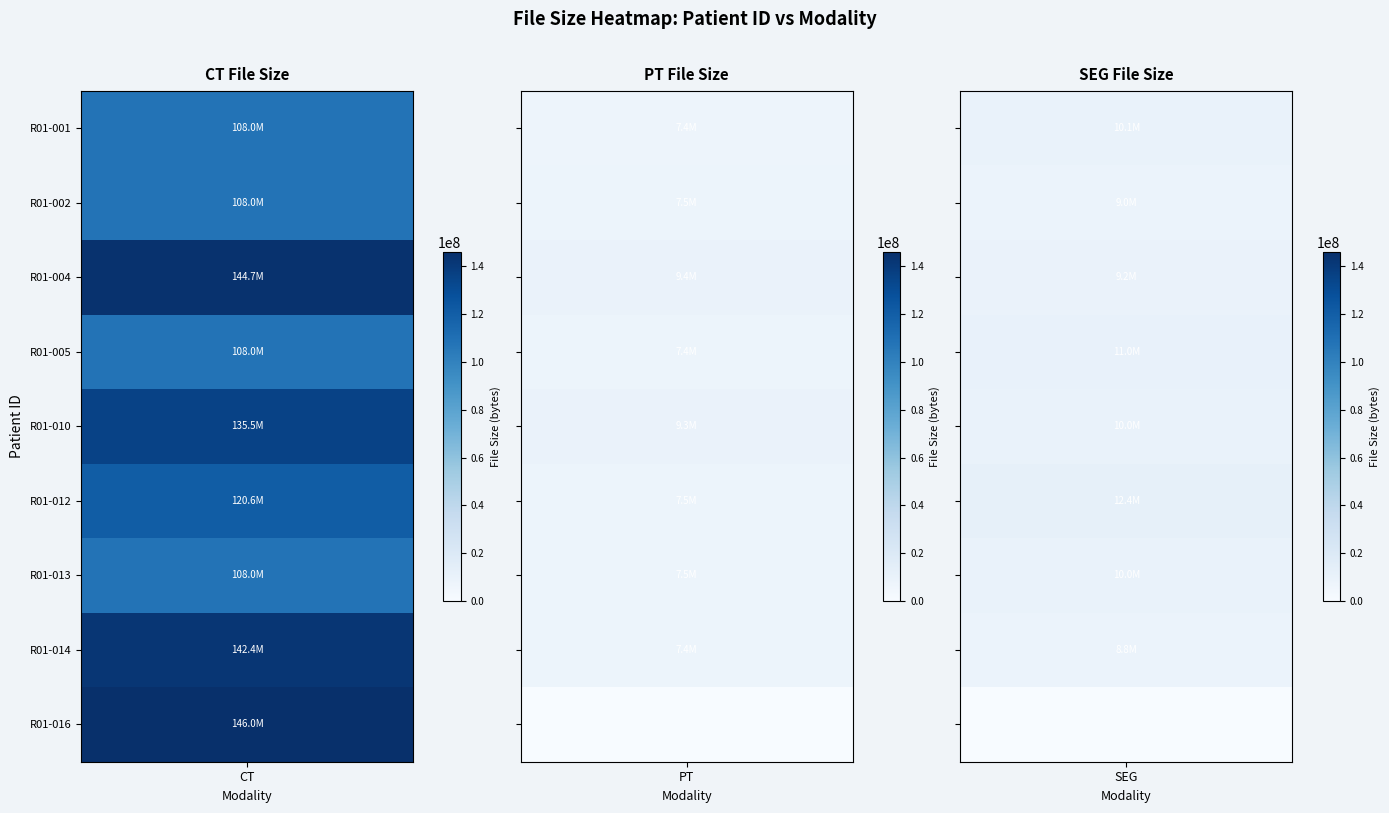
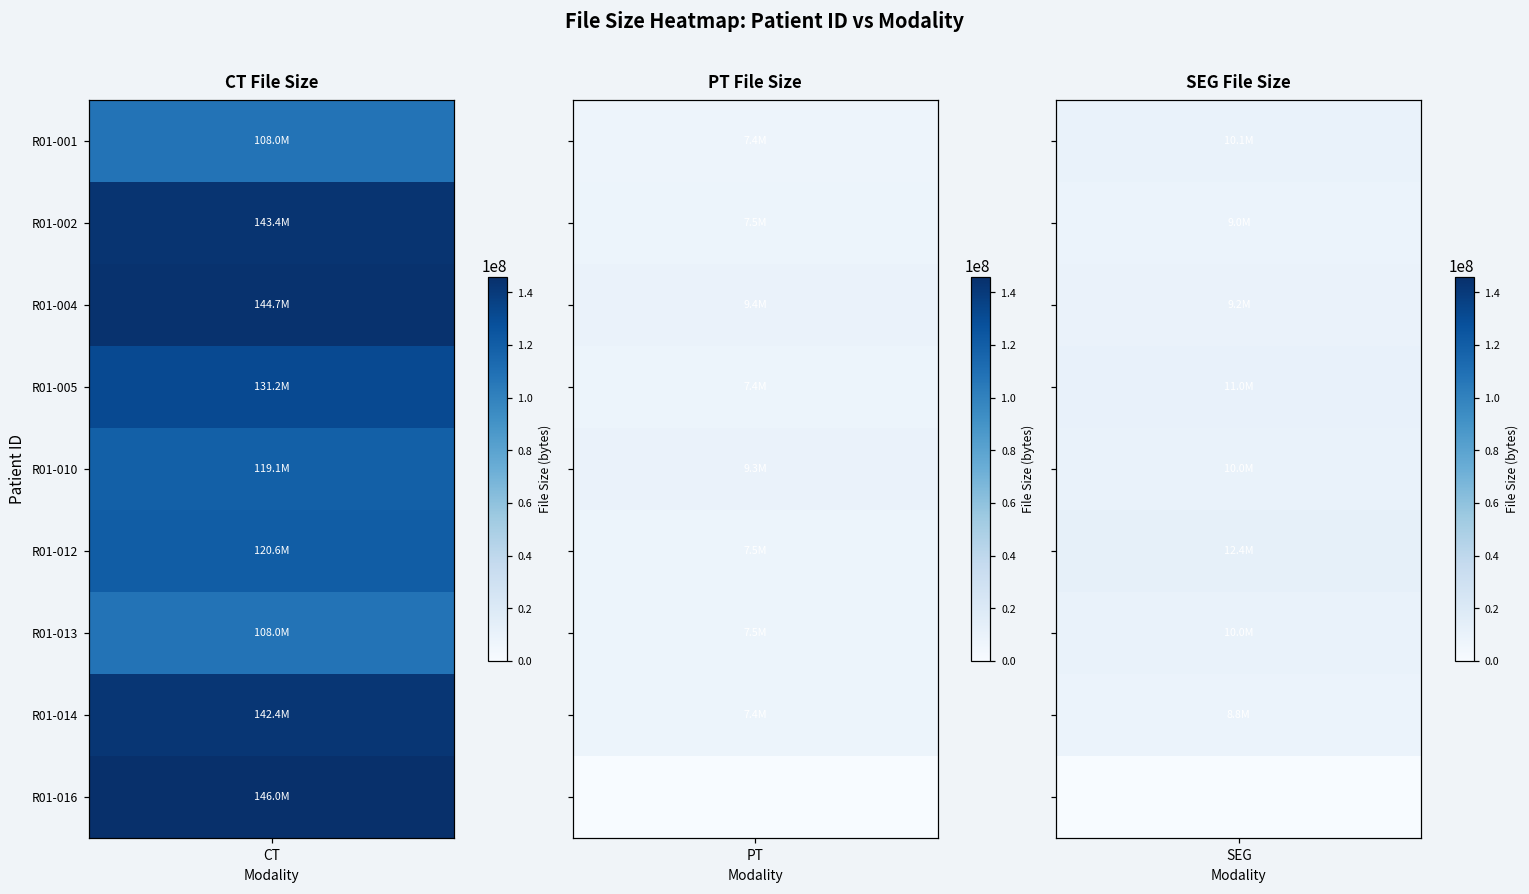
  {
    "CT File Size": {
      "R01-001": {
        "CT": "108.0M"
      },
      "R01-002": {
-       "CT": "108.0M"
+       "CT": "143.4M"
      },
      "R01-004": {
        "CT": "144.7M"
      },
      "R01-005": {
-       "CT": "108.0M"
+       "CT": "131.2M"
      },
      "R01-010": {
-       "CT": "135.5M"
+       "CT": "119.1M"
      },
      "R01-012": {
        "CT": "120.6M"
      },
      "R01-013": {
        "CT": "108.0M"
      },
      "R01-014": {
        "CT": "142.4M"
      },
      "R01-016": {
        "CT": "146.0M"
      }
    }
  }
